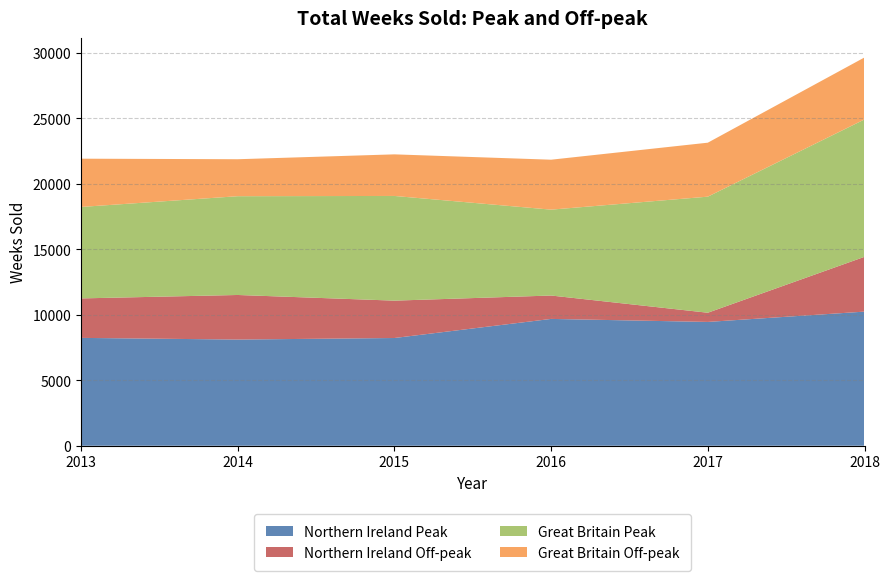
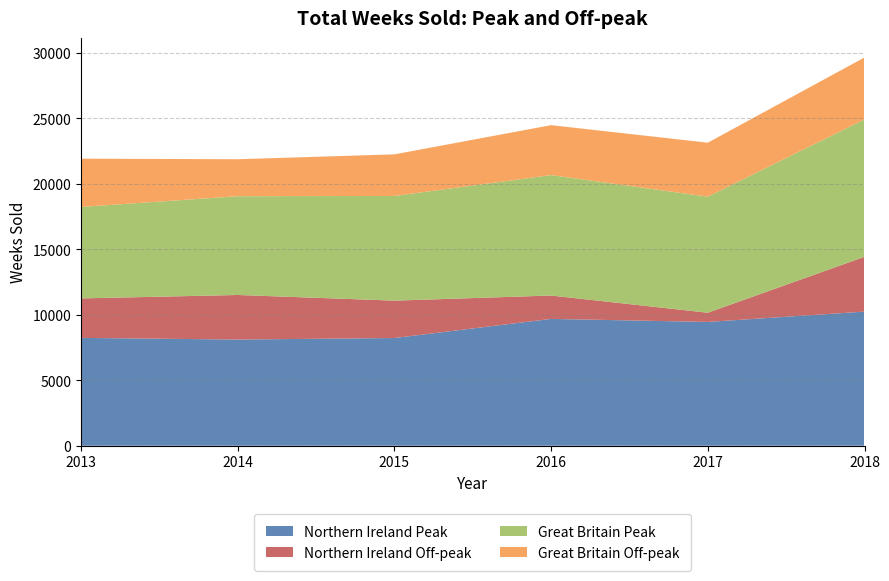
  {
    "Northern Ireland Peak": {
      "2013": 8200,
      "2014": 8100,
      "2015": 8200,
      "2016": 9700,
      "2017": 9500,
      "2018": 10200
    },
    "Northern Ireland Off-peak": {
      "2013": 3000,
      "2014": 3400,
      "2015": 2900,
      "2016": 1800,
      "2017": 700,
      "2018": 4200
    },
    "Great Britain Peak": {
      "2013": 7000,
      "2014": 7500,
      "2015": 8000,
-     "2016": 6600,
+     "2016": 9200,
      "2017": 8900,
      "2018": 10500
    },
    "Great Britain Off-peak": {
      "2013": 3700,
      "2014": 2800,
      "2015": 3200,
      "2016": 3800,
      "2017": 4100,
      "2018": 4700
    }
  }
